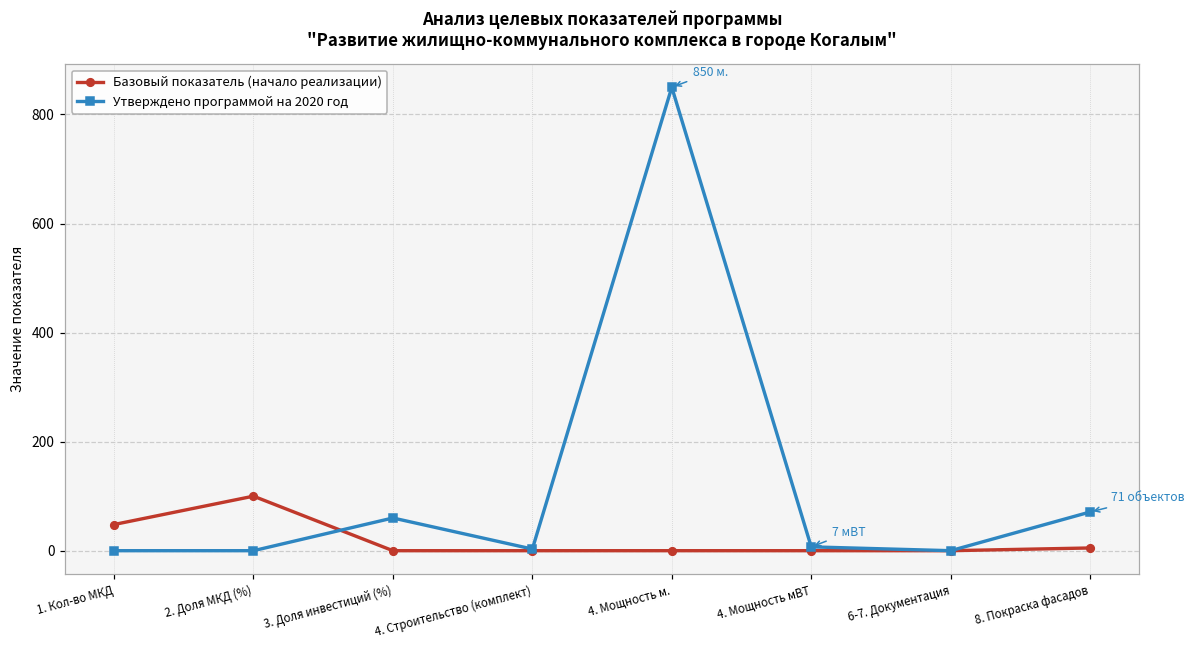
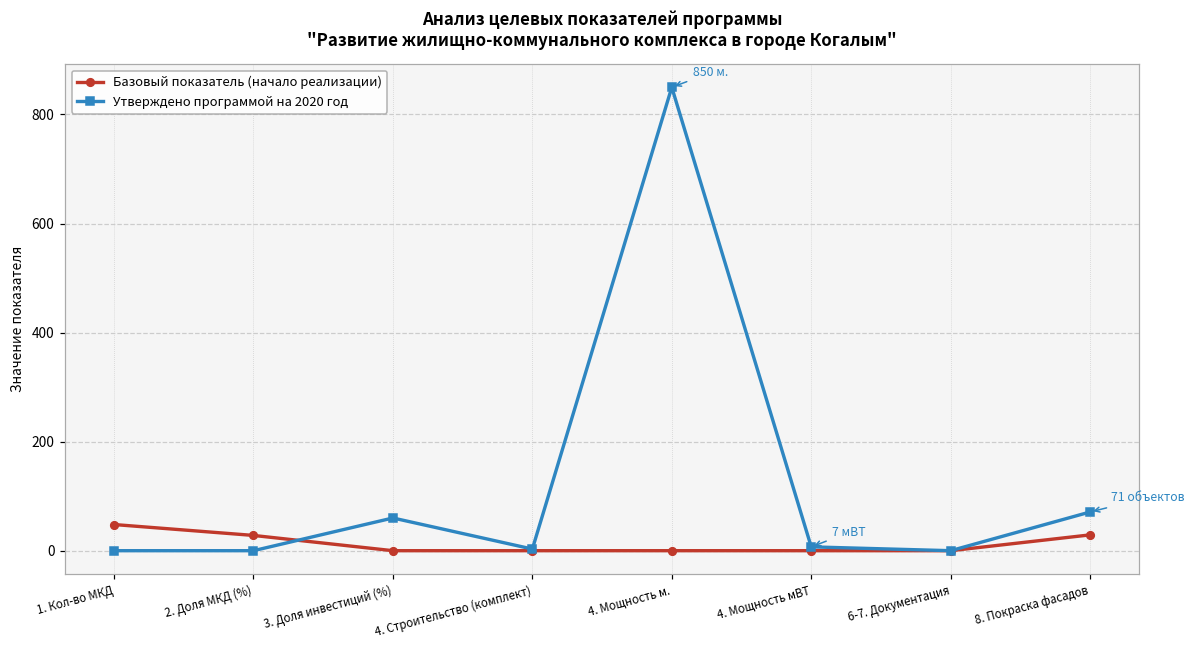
  {
    "Базовый показатель (начало реализации)": {
      "1. Кол-во МКД": 50,
-     "2. Доля МКД (%)": 100,
+     "2. Доля МКД (%)": 30,
      "3. Доля инвестиций (%)": 0,
      "4. Мощность м.": 0,
      "4. Мощность мВТ": 0,
-     "8. Покраска фасадов": 10
+     "8. Покраска фасадов": 30
    },
    "Утверждено программой на 2020 год": {
      "4. Мощность м.": 850,
      "4. Мощность мВТ": 7,
      "8. Покраска фасадов": 71
    }
  }
